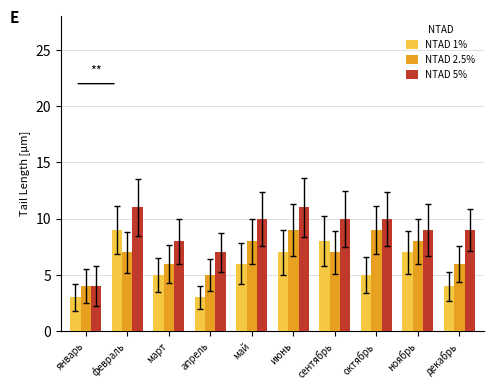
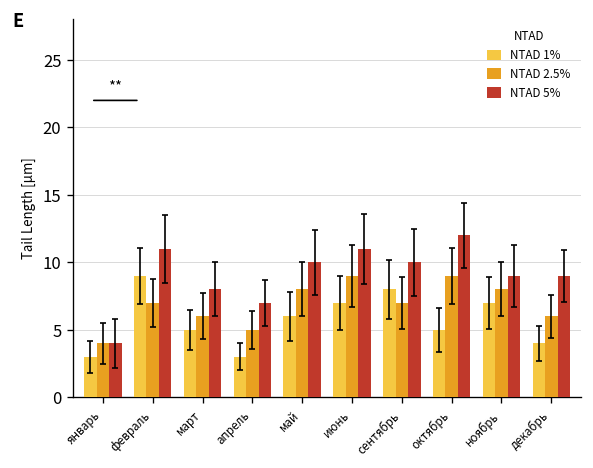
  {
    "NTAD 5%": {
      "январь": 4,
      "февраль": 11,
      "март": 8,
      "апрель": 7,
      "май": 10,
      "июнь": 11,
      "сентябрь": 10,
-     "октябрь": 10,
+     "октябрь": 12,
      "ноябрь": 9,
      "декабрь": 9
    }
  }
